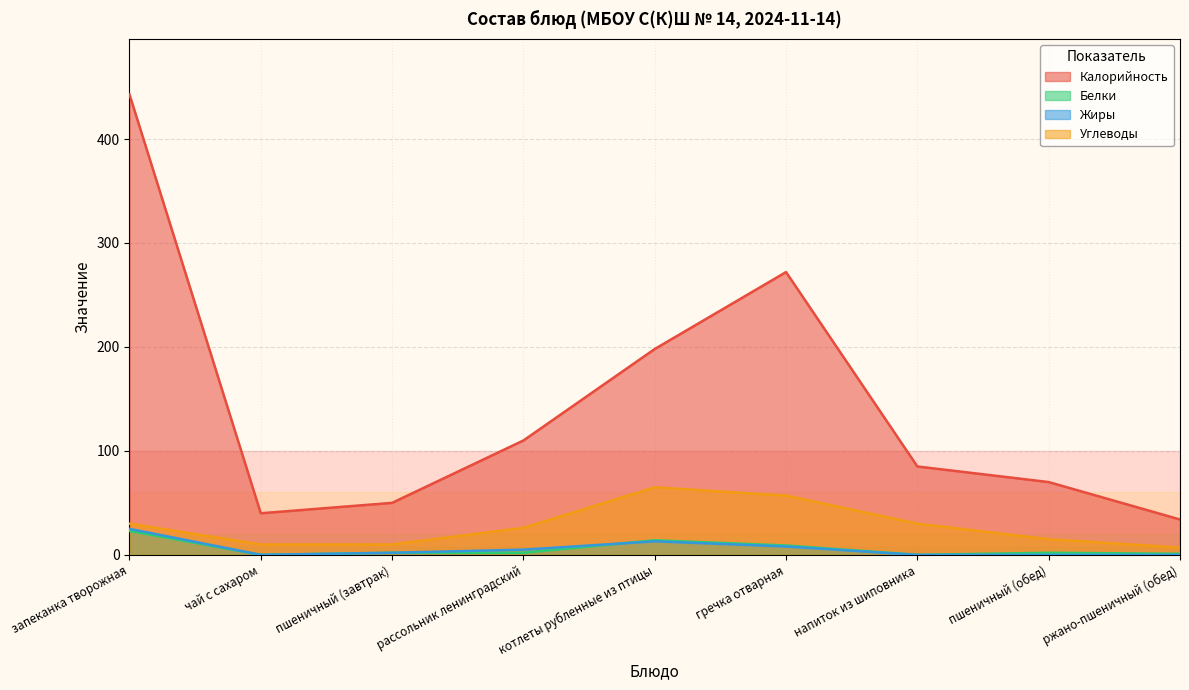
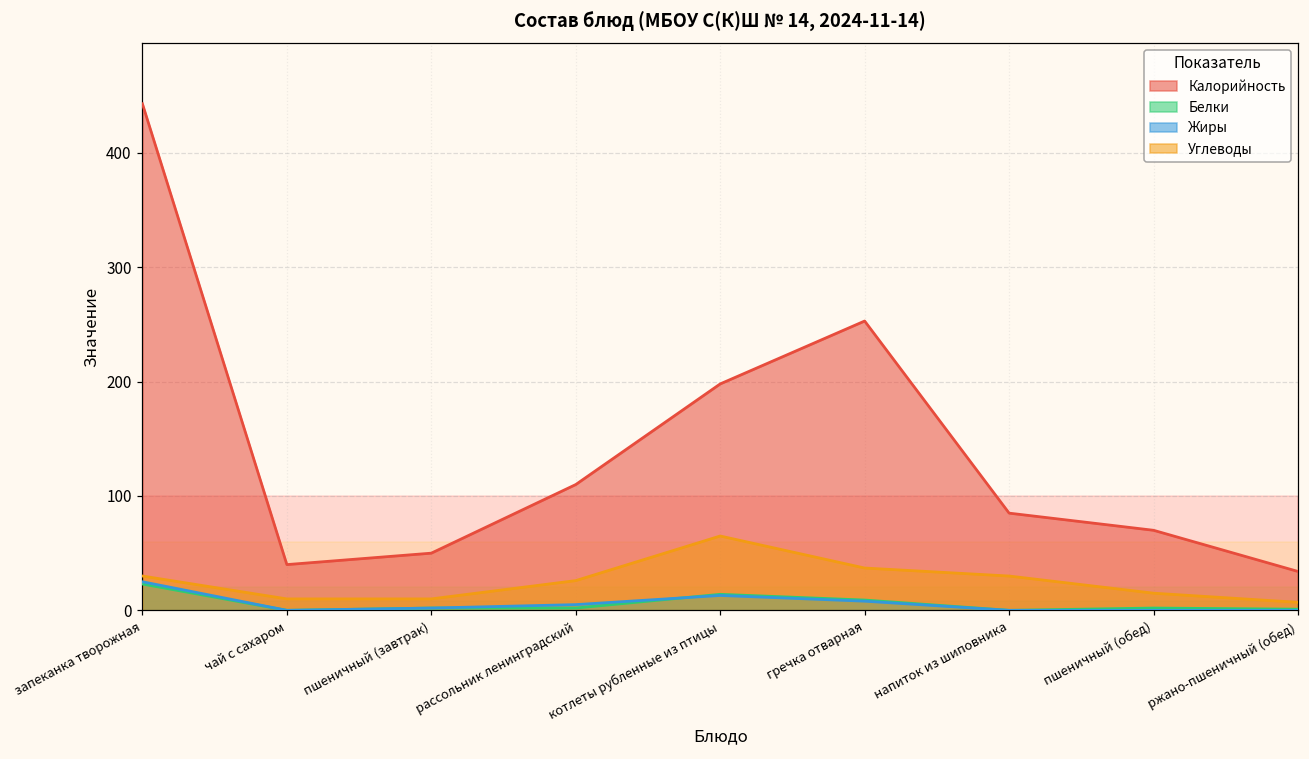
  {
    "Калорийность": {
      "запеканка творожная": 443,
      "чай с сахаром": 40,
      "пшеничный (завтрак)": 50,
      "рассольник ленинградский": 110,
      "котлеты рубленные из птицы": 198,
-     "гречка отварная": 272,
+     "гречка отварная": 253,
      "напиток из шиповника": 85,
      "пшеничный (обед)": 70,
      "ржано-пшеничный (обед)": 34
    },
    "Белки": {
      "рассольник ленинградский": 2
    },
    "Жиры": {
      "рассольник ленинградский": 5
    },
    "Углеводы": {
      "запеканка творожная": 30,
      "чай с сахаром": 10,
      "пшеничный (завтрак)": 10,
      "рассольник ленинградский": 26,
      "котлеты рубленные из птицы": 65,
-     "гречка отварная": 57,
+     "гречка отварная": 37,
      "напиток из шиповника": 30,
      "пшеничный (обед)": 15,
      "ржано-пшеничный (обед)": 7
    }
  }
